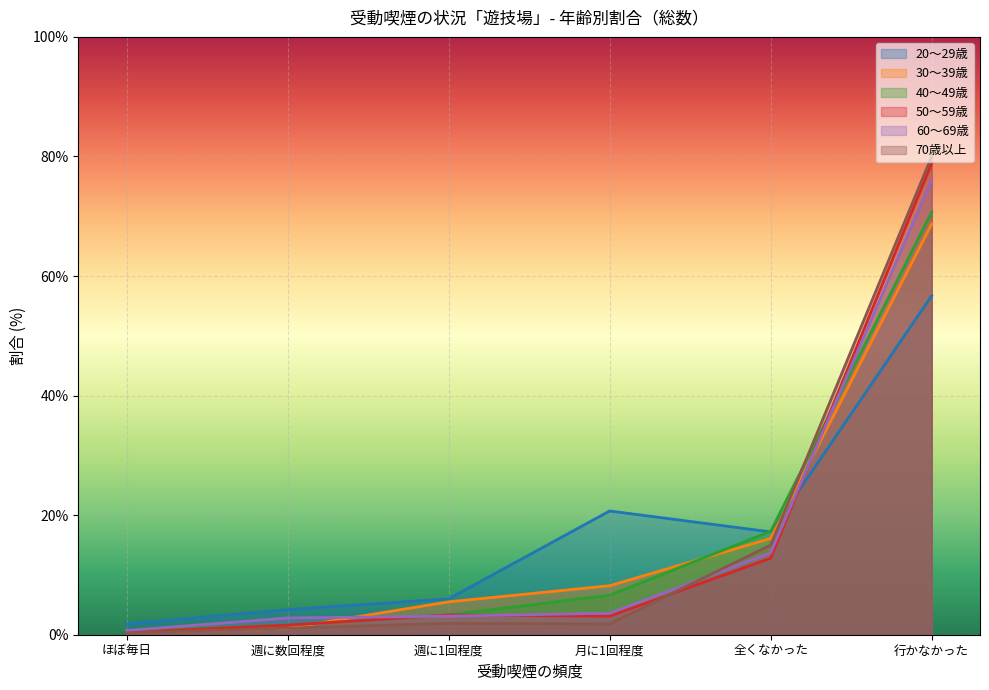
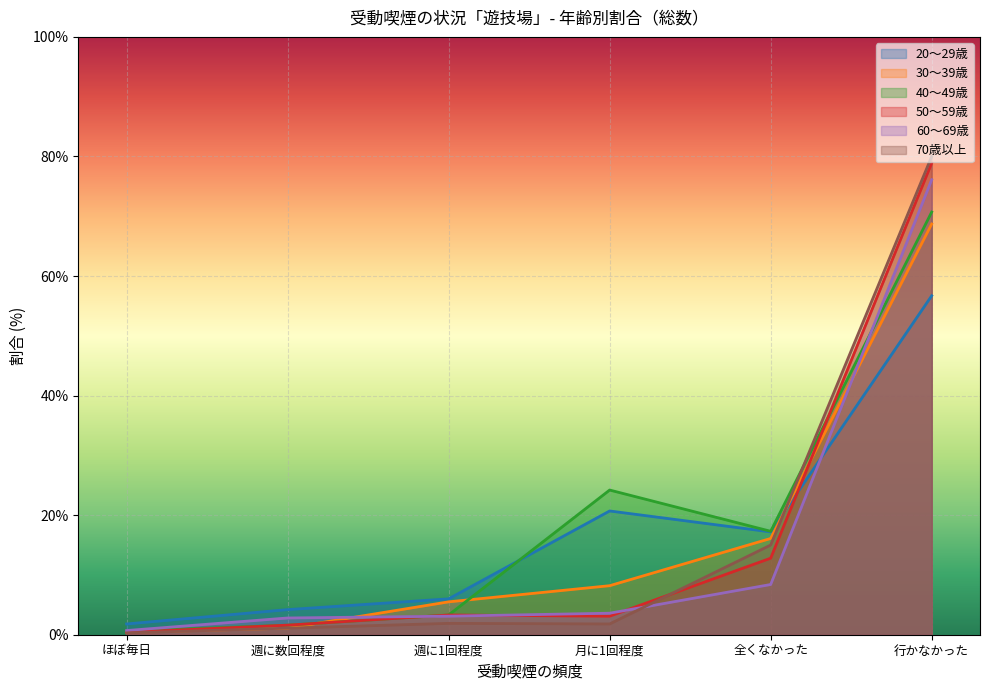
  {
    "20～29歳": {
      "ほぼ毎日": "2%",
      "週に数回程度": "4%",
      "週に1回程度": "6%",
      "月に1回程度": "21%",
      "行かなかった": "57%"
    },
    "40～49歳": {
-     "月に1回程度": "7%",
+     "月に1回程度": "24%",
      "行かなかった": "71%"
    },
    "60～69歳": {
      "週に数回程度": "3%",
      "月に1回程度": "4%",
-     "全くなかった": "14%",
+     "全くなかった": "8%",
      "行かなかった": "76%"
    }
  }
